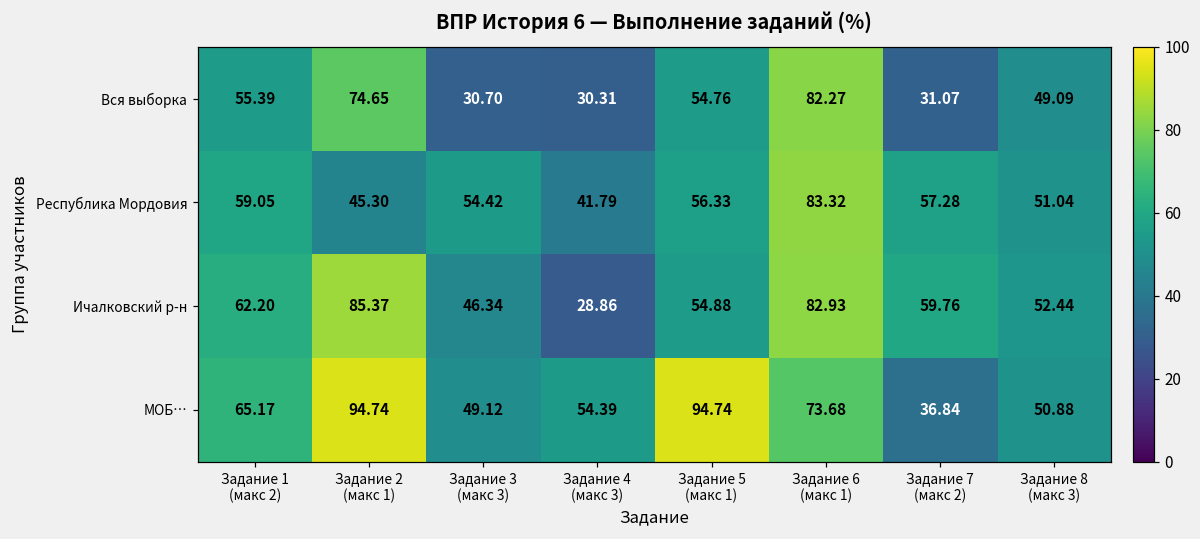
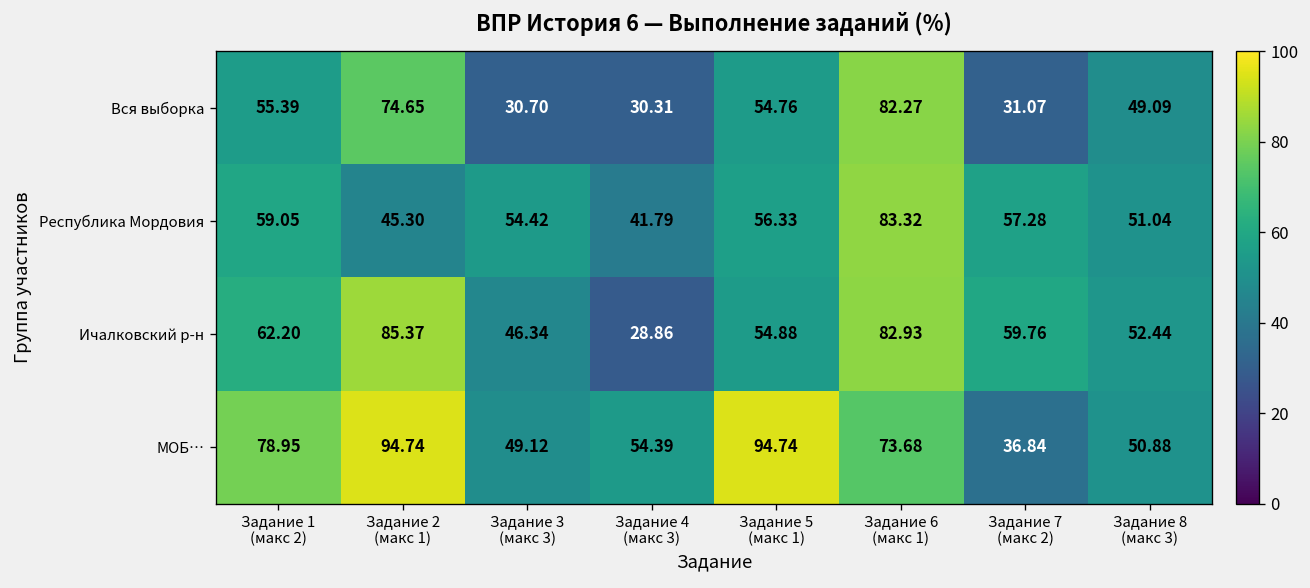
  {
    "Вся выборка": {
      "Задание 1 (макс 2)": 55.39,
      "Задание 2 (макс 1)": 74.65,
      "Задание 3 (макс 3)": 30.70,
      "Задание 4 (макс 3)": 30.31,
      "Задание 5 (макс 1)": 54.76,
      "Задание 6 (макс 1)": 82.27,
      "Задание 7 (макс 2)": 31.07,
      "Задание 8 (макс 3)": 49.09
    },
    "Республика Мордовия": {
      "Задание 1 (макс 2)": 59.05,
      "Задание 2 (макс 1)": 45.30,
      "Задание 3 (макс 3)": 54.42,
      "Задание 4 (макс 3)": 41.79,
      "Задание 5 (макс 1)": 56.33,
      "Задание 6 (макс 1)": 83.32,
      "Задание 7 (макс 2)": 57.28,
      "Задание 8 (макс 3)": 51.04
    },
    "Ичалковский р-н": {
      "Задание 1 (макс 2)": 62.20,
      "Задание 2 (макс 1)": 85.37,
      "Задание 3 (макс 3)": 46.34,
      "Задание 4 (макс 3)": 28.86,
      "Задание 5 (макс 1)": 54.88,
      "Задание 6 (макс 1)": 82.93,
      "Задание 7 (макс 2)": 59.76,
      "Задание 8 (макс 3)": 52.44
    },
    "МОБ…": {
-     "Задание 1 (макс 2)": 65.17,
+     "Задание 1 (макс 2)": 78.95,
      "Задание 2 (макс 1)": 94.74,
      "Задание 3 (макс 3)": 49.12,
      "Задание 4 (макс 3)": 54.39,
      "Задание 5 (макс 1)": 94.74,
      "Задание 6 (макс 1)": 73.68,
      "Задание 7 (макс 2)": 36.84,
      "Задание 8 (макс 3)": 50.88
    }
  }
